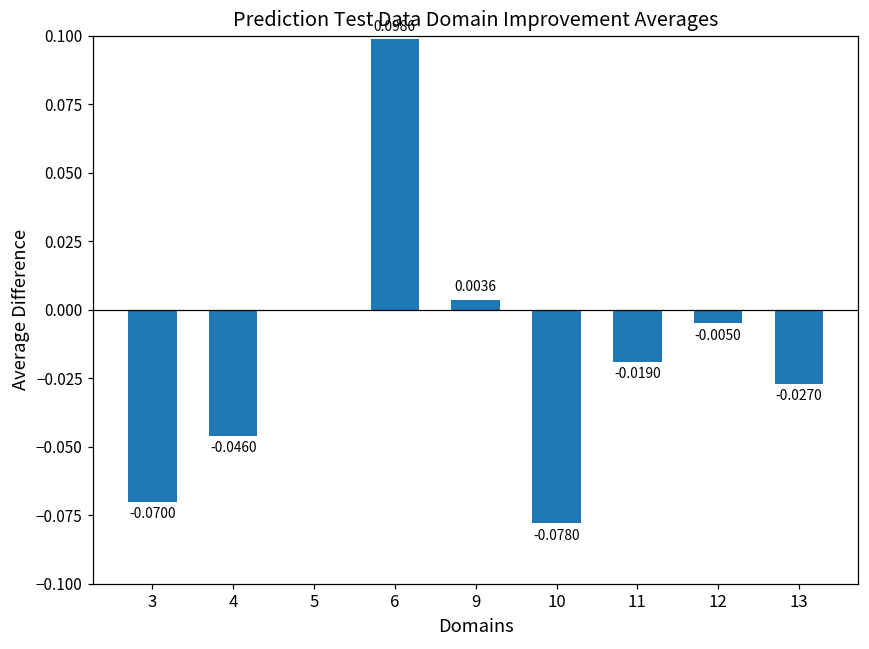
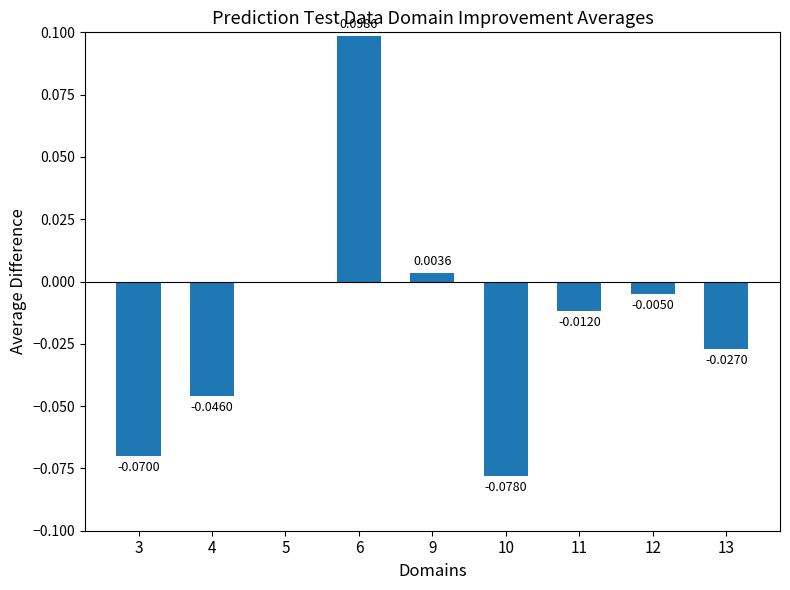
  {
    "3": -0.0700,
    "4": -0.0460,
    "6": 0.0986,
    "9": 0.0036,
    "10": -0.0780,
-   "11": -0.0190,
+   "11": -0.0120,
    "12": -0.0050,
    "13": -0.0270
  }
